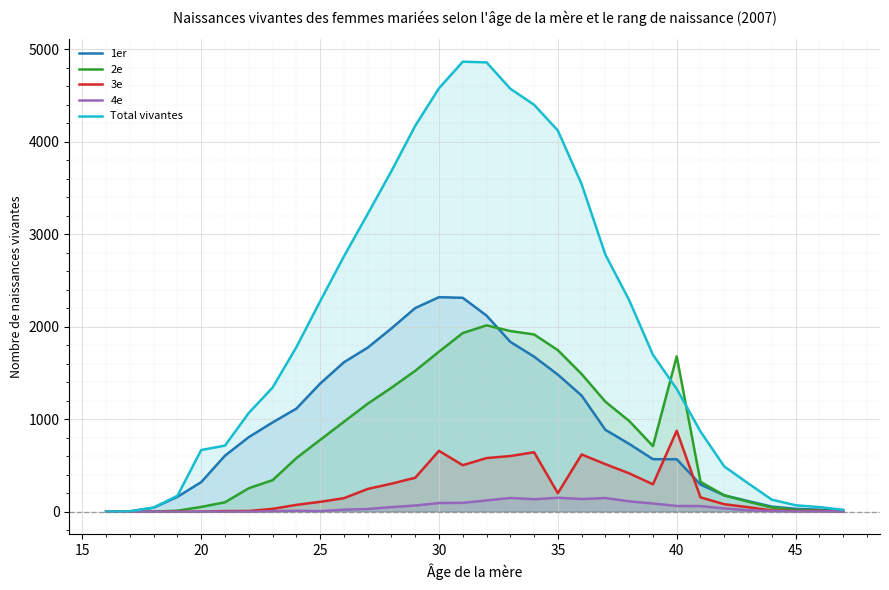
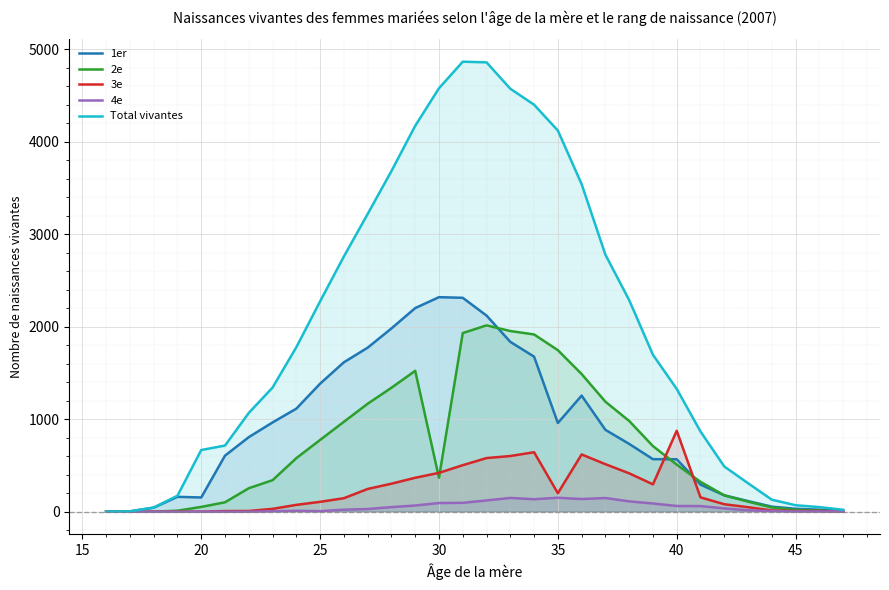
  {
    "1er": {
-     "20": 300,
+     "20": 200,
      "25": 1400,
      "30": 2300,
-     "35": 1500,
+     "35": 1000,
      "40": 600
    },
    "2e": {
      "20": 100,
      "25": 800,
-     "30": 1700,
+     "30": 400,
      "35": 1700,
-     "40": 1700
+     "40": 500
    },
    "3e": {
      "25": 100,
-     "30": 700,
+     "30": 400,
      "35": 200,
      "40": 900
    },
    "4e": {
      "25": 0,
      "30": 100,
      "35": 200,
      "40": 100
    },
    "Total vivantes": {
      "20": 700,
      "25": 2300,
      "30": 4600,
      "35": 4100,
      "40": 1300,
      "45": 100
    }
  }
